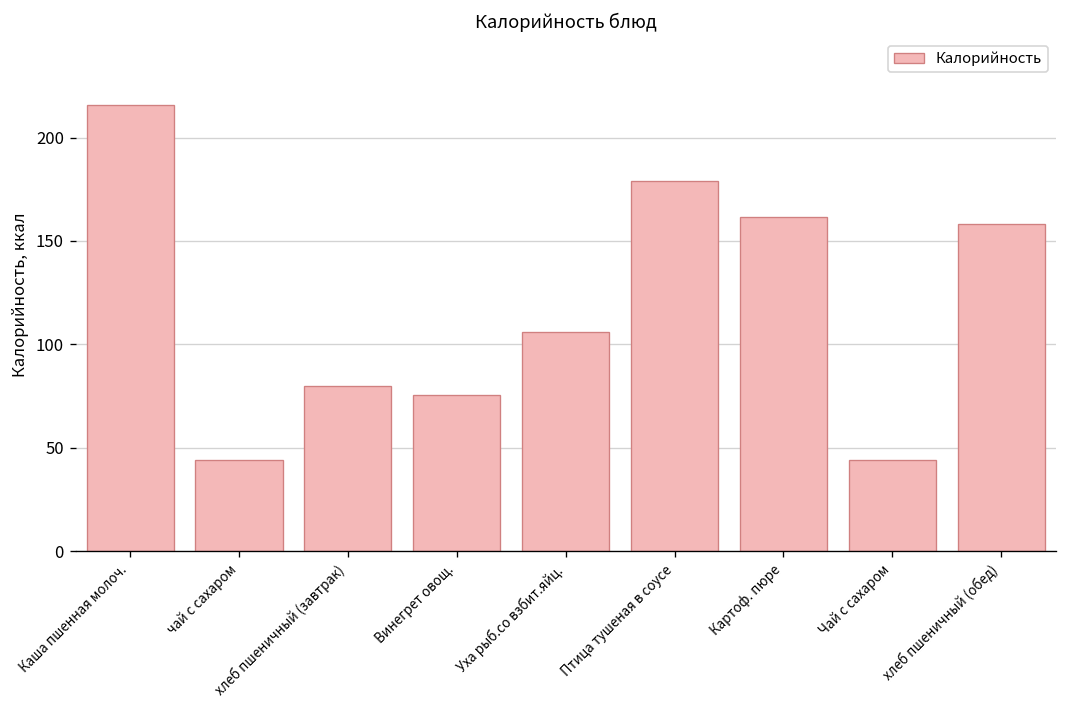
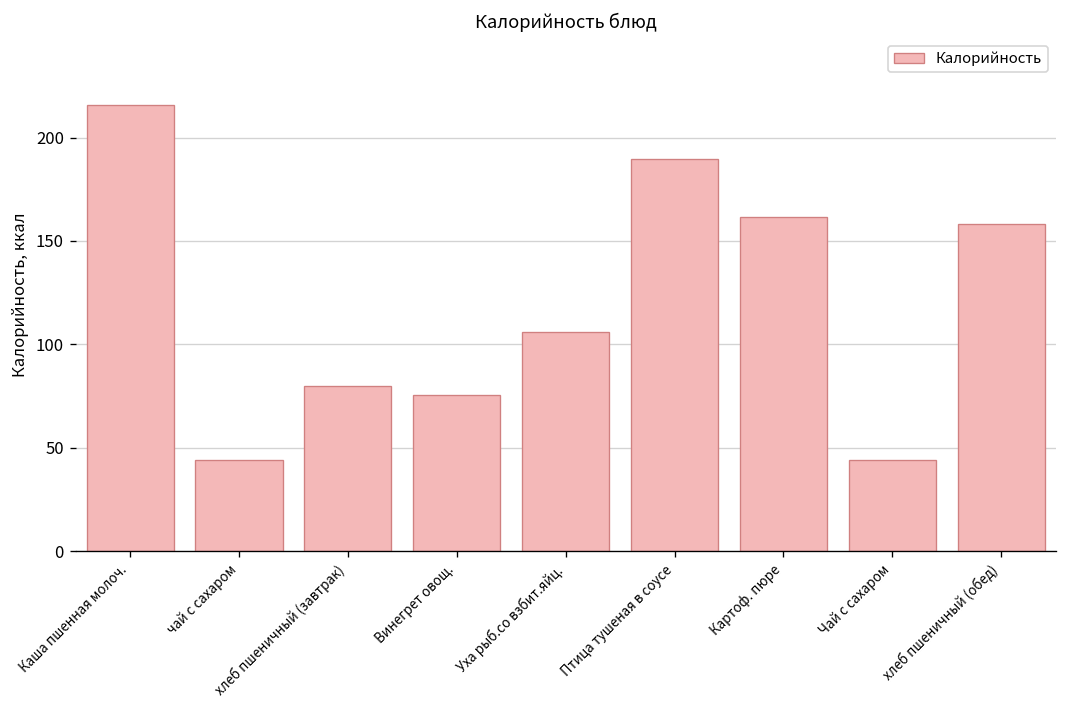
  {
    "Каша пшенная молоч.": 216,
    "чай с сахаром": 44,
    "хлеб пшеничный (завтрак)": 80,
    "Винегрет овощ.": 75,
    "Уха рыб.со взбит.яйц.": 106,
-   "Птица тушеная в соусе": 179,
+   "Птица тушеная в соусе": 190,
    "Картоф. пюре": 162,
    "Чай с сахаром": 44,
    "хлеб пшеничный (обед)": 158
  }
